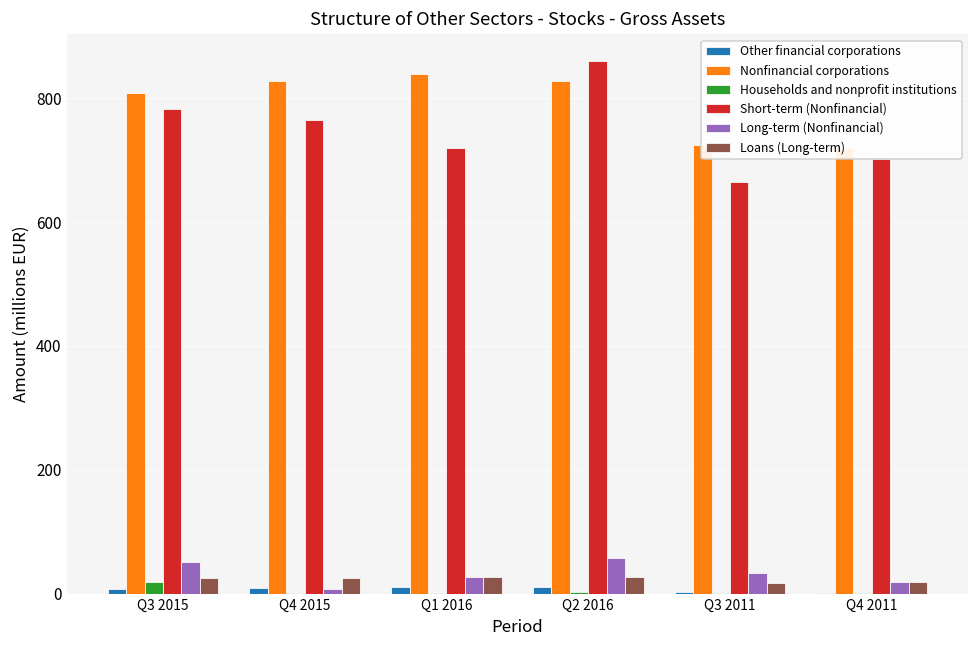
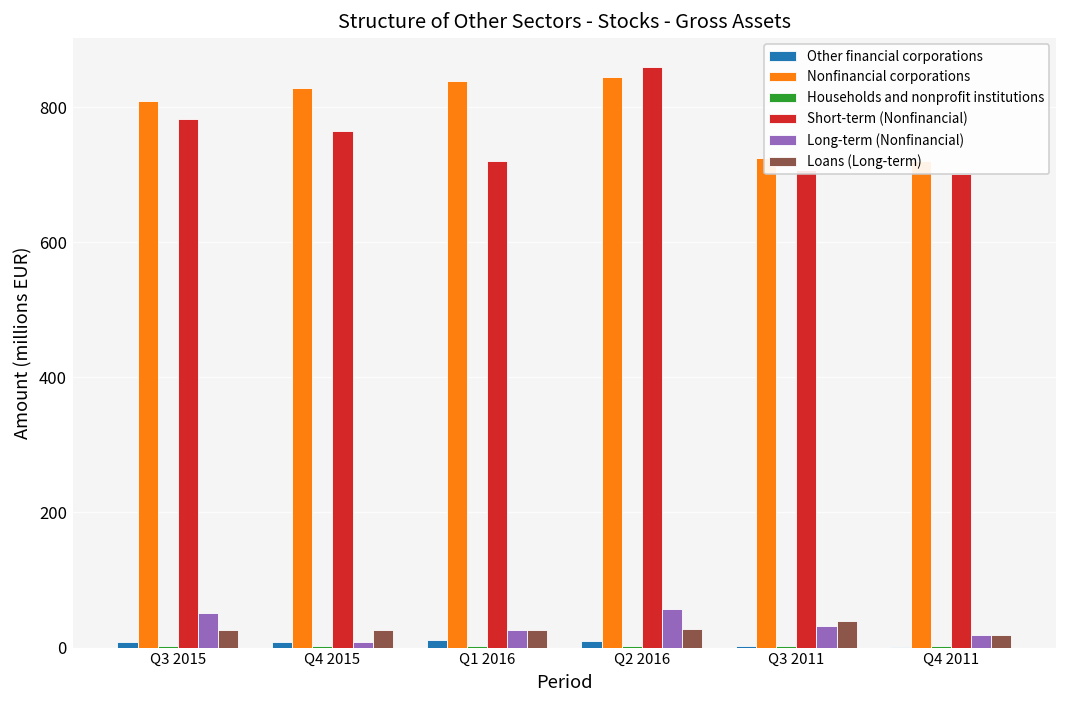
  {
    "Other financial corporations": {
      "Q3 2015": 10,
      "Q4 2015": 10,
      "Q1 2016": 10,
      "Q2 2016": 10
    },
    "Nonfinancial corporations": {
      "Q3 2015": 810,
      "Q4 2015": 830,
      "Q1 2016": 840,
-     "Q2 2016": 830
+     "Q2 2016": 850
    },
    "Households and nonprofit institutions": {
-     "Q3 2015": 20
+     "Q3 2015": 0
    },
    "Short-term (Nonfinancial)": {
      "Q3 2015": 780,
      "Q4 2015": 760,
      "Q1 2016": 720,
      "Q2 2016": 860,
-     "Q3 2011": 660,
+     "Q3 2011": 710,
      "Q4 2011": 700
    },
    "Long-term (Nonfinancial)": {
      "Q3 2015": 50,
      "Q4 2015": 10,
      "Q1 2016": 30,
      "Q2 2016": 60,
      "Q3 2011": 30,
      "Q4 2011": 20
    },
    "Loans (Long-term)": {
      "Q3 2015": 30,
      "Q4 2015": 30,
      "Q1 2016": 30,
      "Q2 2016": 30,
-     "Q3 2011": 20,
+     "Q3 2011": 40,
      "Q4 2011": 20
    }
  }
